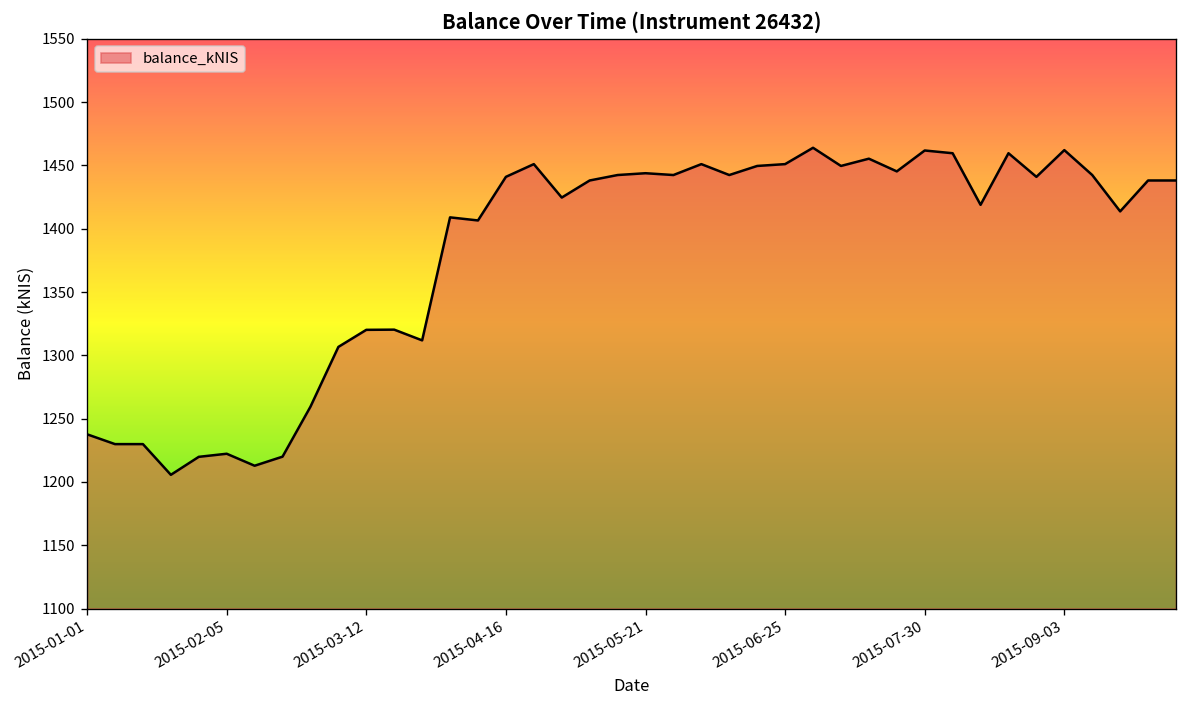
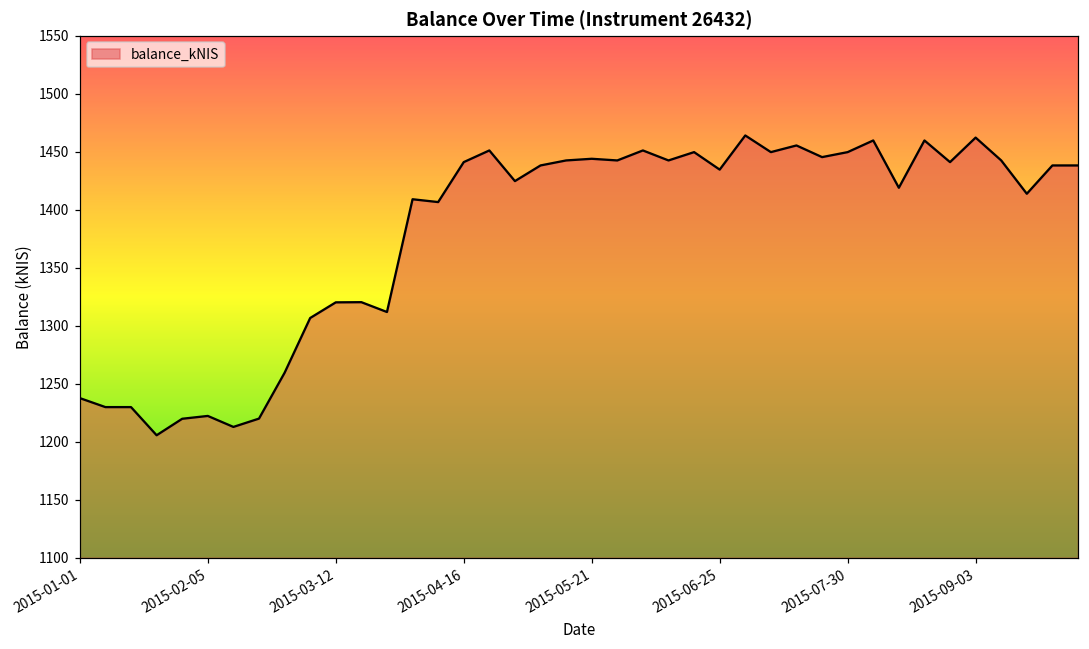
  {
    "2015-01-01": 1238,
    "2015-02-05": 1222,
    "2015-03-12": 1320,
    "2015-04-16": 1441,
    "2015-05-21": 1444,
-   "2015-06-25": 1451,
-   "2015-07-30": 1462,
+   "2015-06-25": 1435,
+   "2015-07-30": 1450,
    "2015-09-03": 1462
  }
